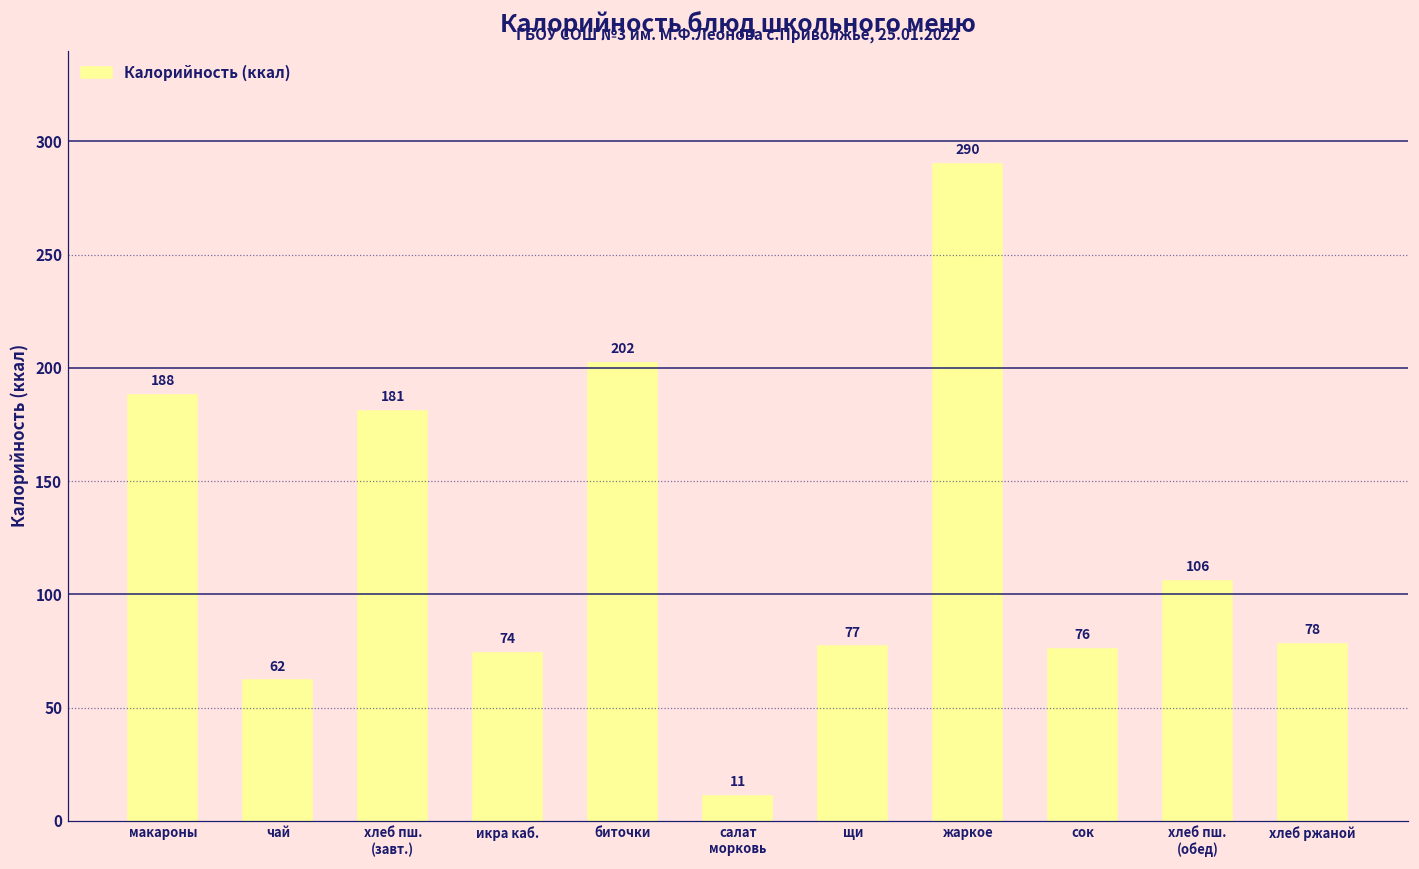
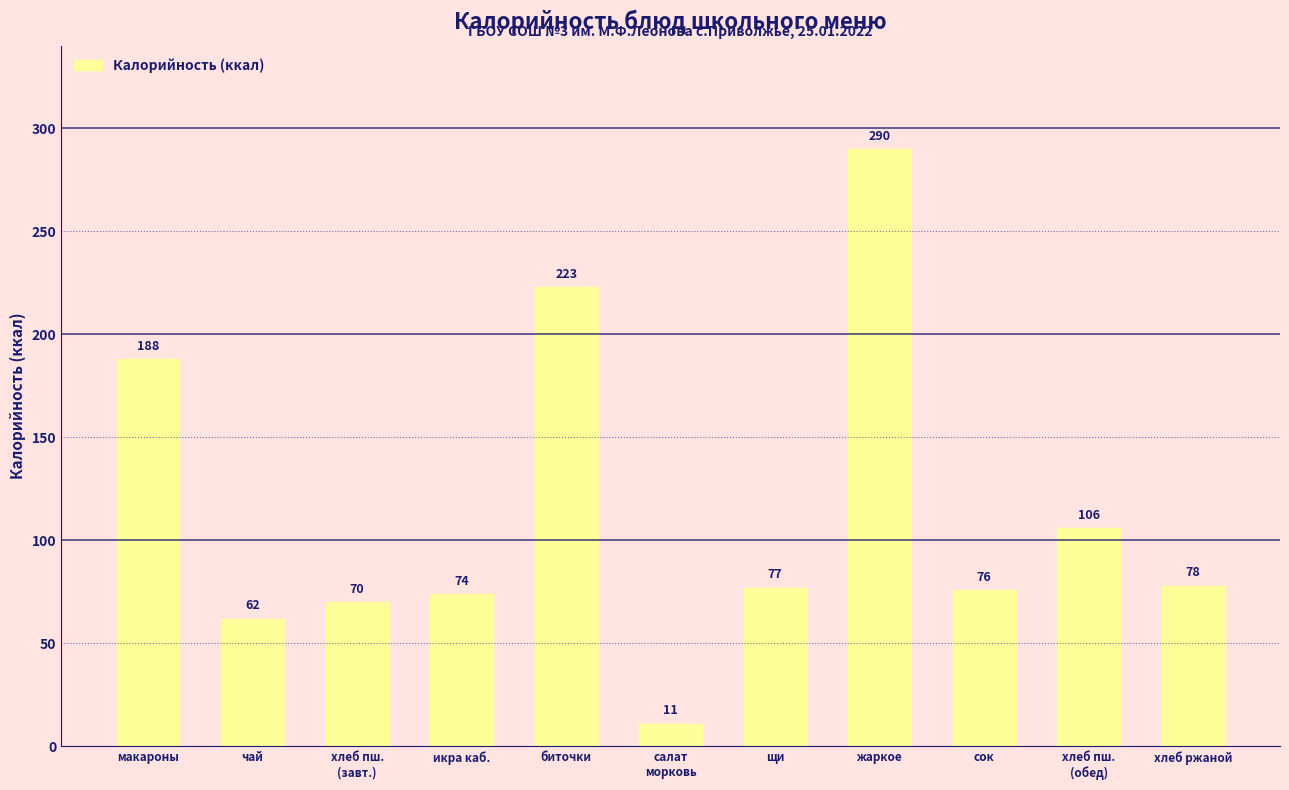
  {
    "макароны": 188,
    "чай": 62,
-   "хлеб пш. (завт.)": 181,
+   "хлеб пш. (завт.)": 70,
    "икра каб.": 74,
-   "биточки": 202,
+   "биточки": 223,
    "салат морковь": 11,
    "щи": 77,
    "жаркое": 290,
    "сок": 76,
    "хлеб пш. (обед)": 106,
    "хлеб ржаной": 78
  }
